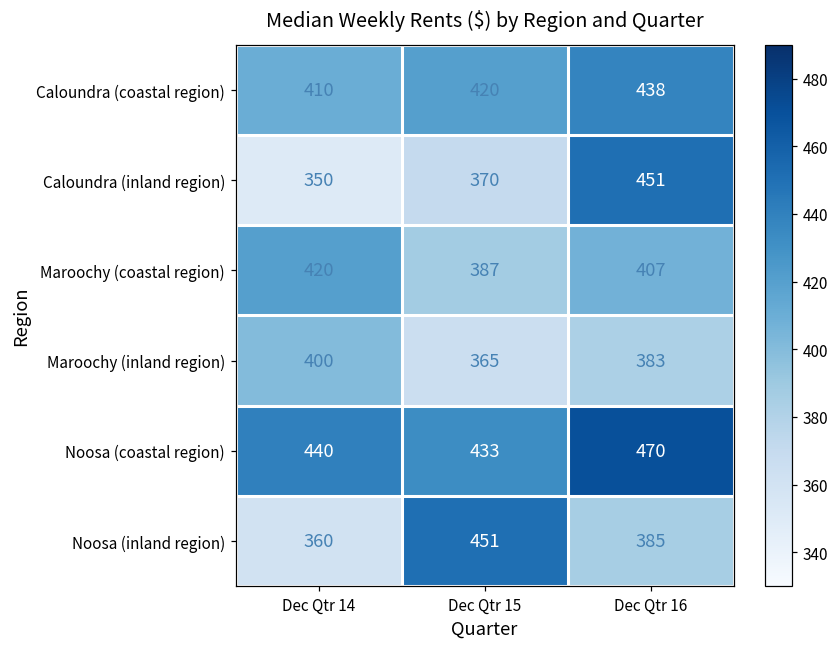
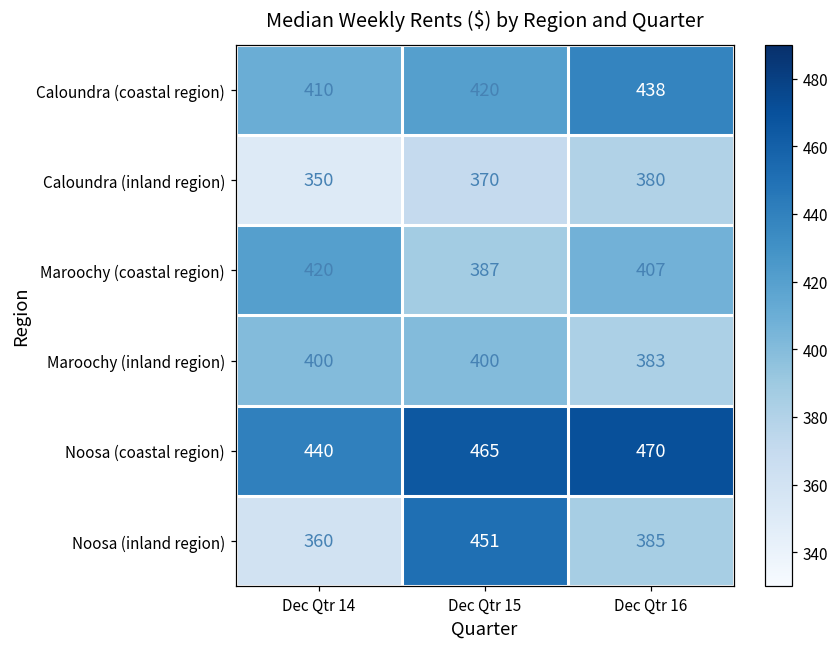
  {
    "Caloundra (coastal region)": {
      "Dec Qtr 16": 438
    },
    "Caloundra (inland region)": {
      "Dec Qtr 14": 350,
      "Dec Qtr 15": 370,
-     "Dec Qtr 16": 451
+     "Dec Qtr 16": 380
    },
    "Maroochy (coastal region)": {
      "Dec Qtr 15": 387
    },
    "Maroochy (inland region)": {
      "Dec Qtr 14": 400,
-     "Dec Qtr 15": 365,
+     "Dec Qtr 15": 400,
      "Dec Qtr 16": 383
    },
    "Noosa (coastal region)": {
      "Dec Qtr 14": 440,
-     "Dec Qtr 15": 433,
+     "Dec Qtr 15": 465,
      "Dec Qtr 16": 470
    },
    "Noosa (inland region)": {
      "Dec Qtr 14": 360,
      "Dec Qtr 15": 451,
      "Dec Qtr 16": 385
    }
  }
